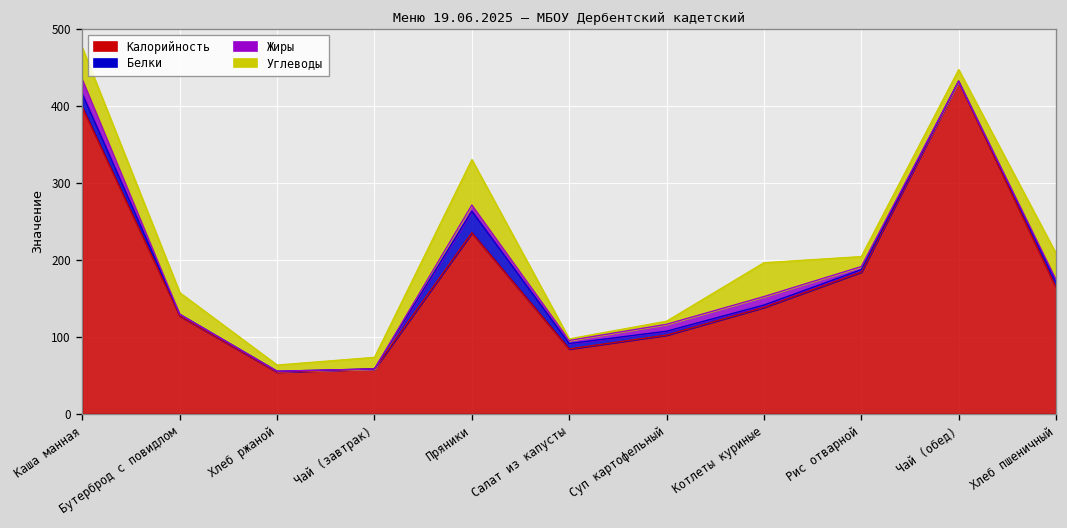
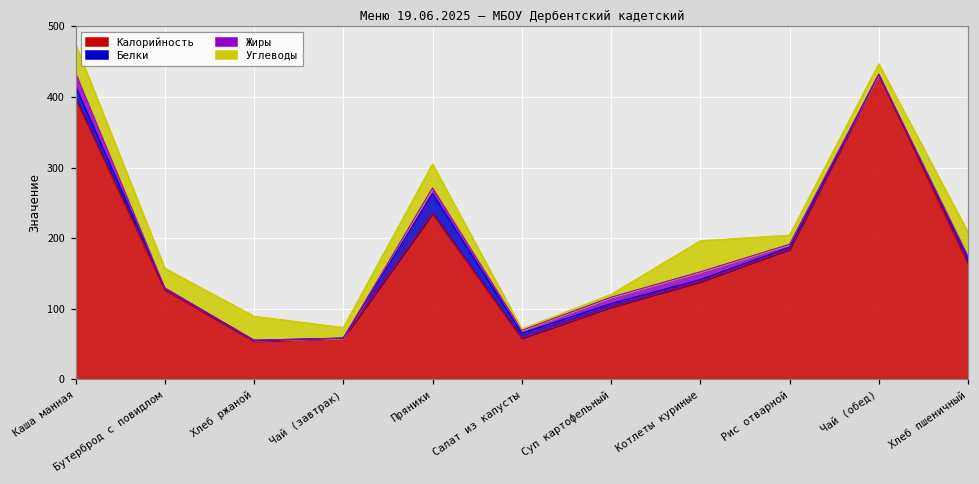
  {
    "Калорийность": {
      "Каша манная": 400,
      "Пряники": 240,
-     "Салат из капусты": 80,
+     "Салат из капусты": 60,
      "Суп картофельный": 100,
      "Хлеб пшеничный": 160
    },
    "Белки": {
      "Каша манная": 20,
      "Пряники": 30,
      "Суп картофельный": 10
    },
    "Жиры": {
      "Каша манная": 20,
      "Пряники": 10,
      "Котлеты куриные": 10
    },
    "Углеводы": {
      "Каша манная": 40,
      "Бутерброд с повидлом": 30,
-     "Хлеб ржаной": 10,
+     "Хлеб ржаной": 30,
      "Чай (завтрак)": 20,
-     "Пряники": 60,
+     "Пряники": 30,
      "Котлеты куриные": 40,
      "Рис отварной": 10,
      "Чай (обед)": 20,
      "Хлеб пшеничный": 30
    }
  }
